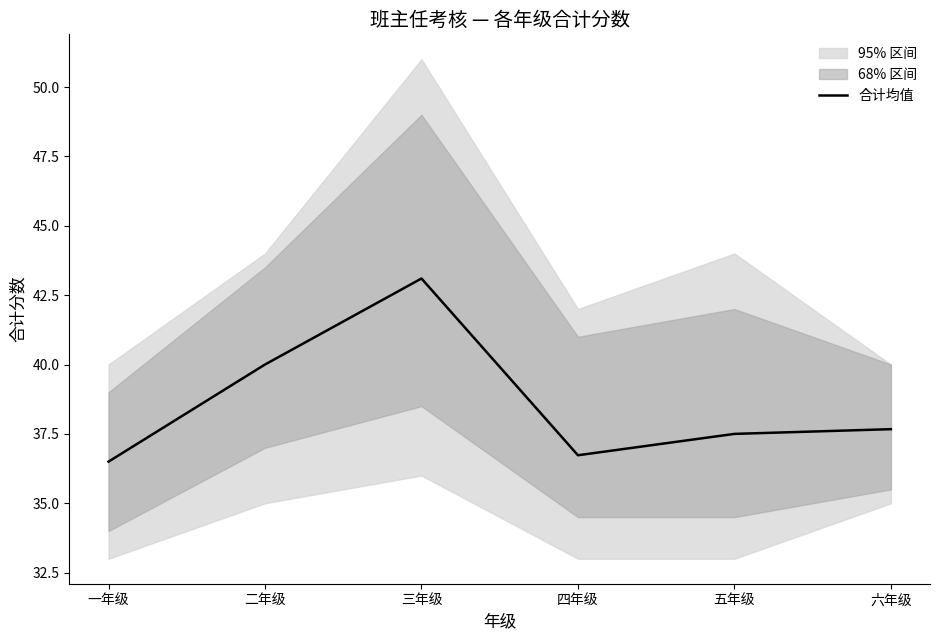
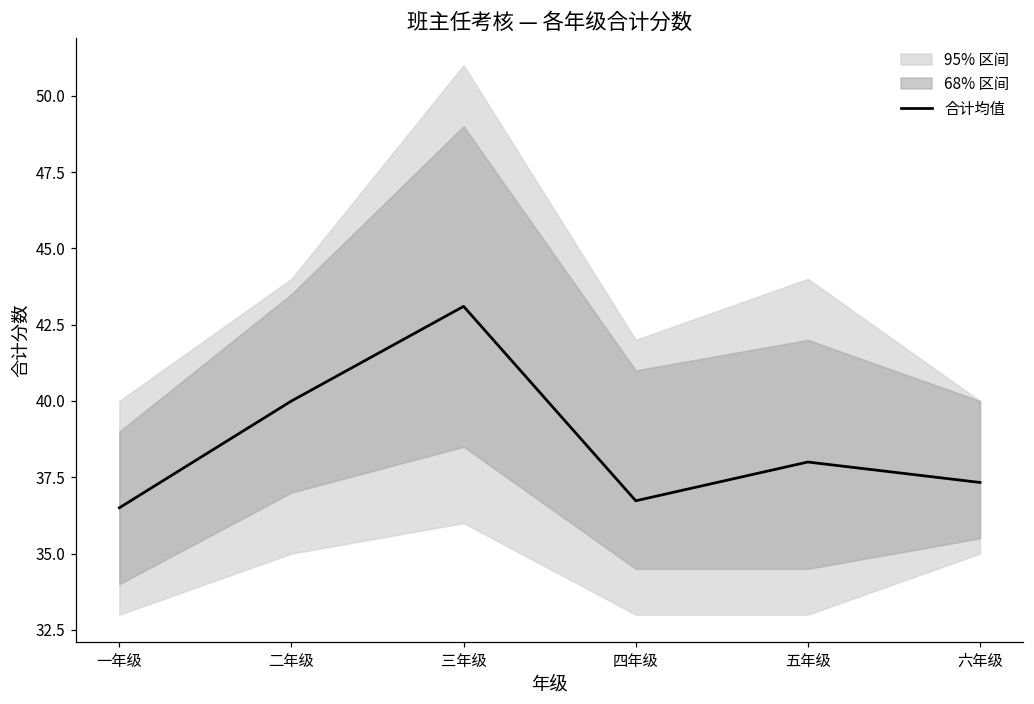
  {
    "合计均值": {
      "一年级": 36.5,
      "二年级": 40.0,
      "三年级": 43.1,
      "四年级": 36.7,
-     "五年级": 37.5,
-     "六年级": 37.7
+     "五年级": 38.0,
+     "六年级": 37.3
    }
  }
